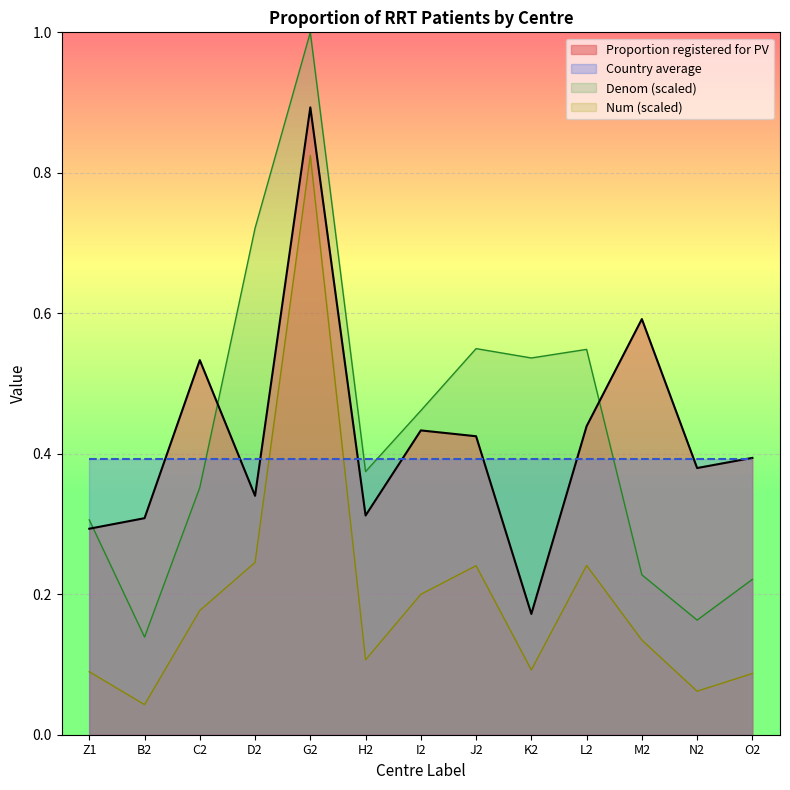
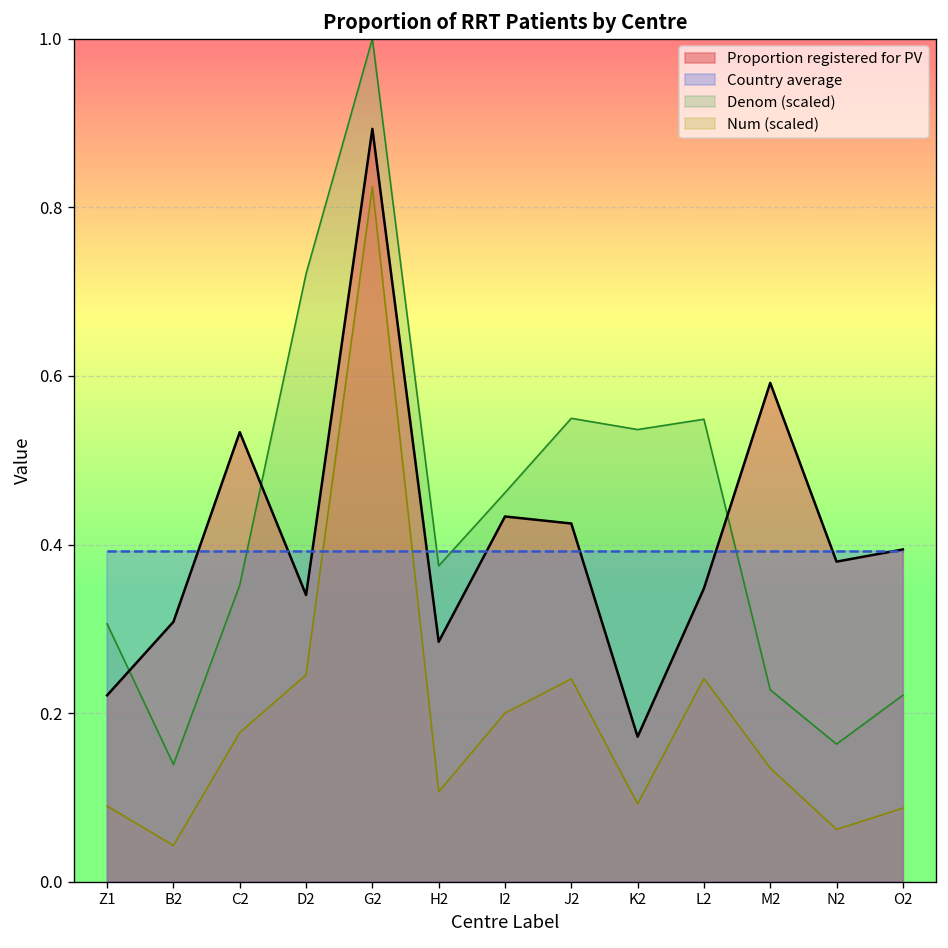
  {
    "Proportion registered for PV": {
-     "Z1": 0.29,
+     "Z1": 0.22,
      "B2": 0.31,
      "C2": 0.53,
      "D2": 0.34,
      "G2": 0.89,
-     "H2": 0.31,
+     "H2": 0.28,
      "I2": 0.43,
      "J2": 0.42,
      "K2": 0.17,
-     "L2": 0.44,
+     "L2": 0.35,
      "M2": 0.59,
      "N2": 0.38
    },
    "Country average": {
      "Z1": 0.39,
      "B2": 0.39,
      "C2": 0.39,
      "D2": 0.39,
      "G2": 0.39,
      "H2": 0.39,
      "I2": 0.39,
      "J2": 0.39,
      "K2": 0.39,
      "L2": 0.39,
      "M2": 0.39,
      "N2": 0.39
    }
  }
